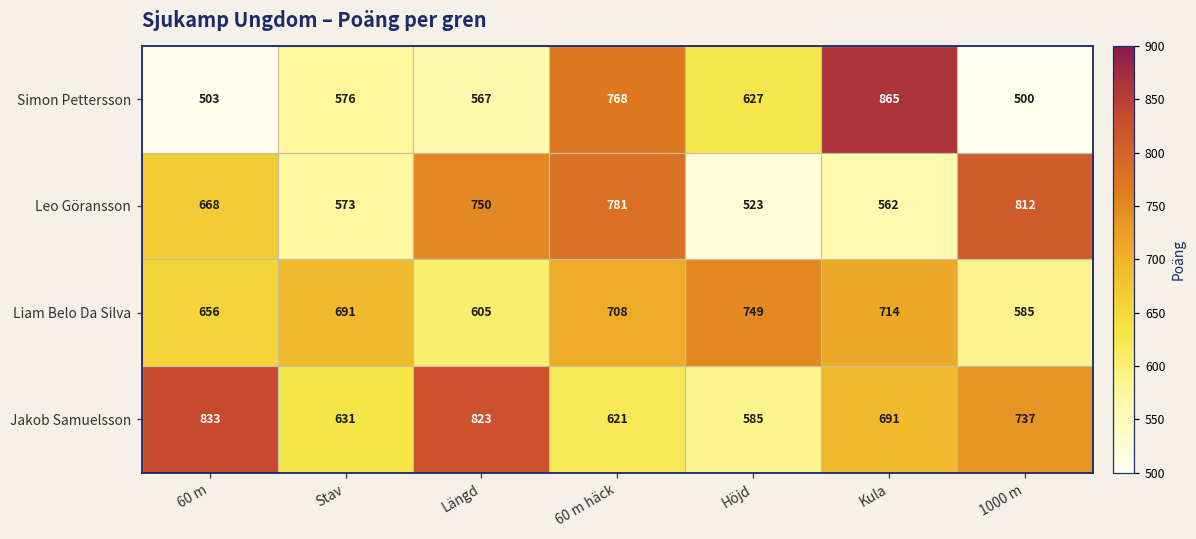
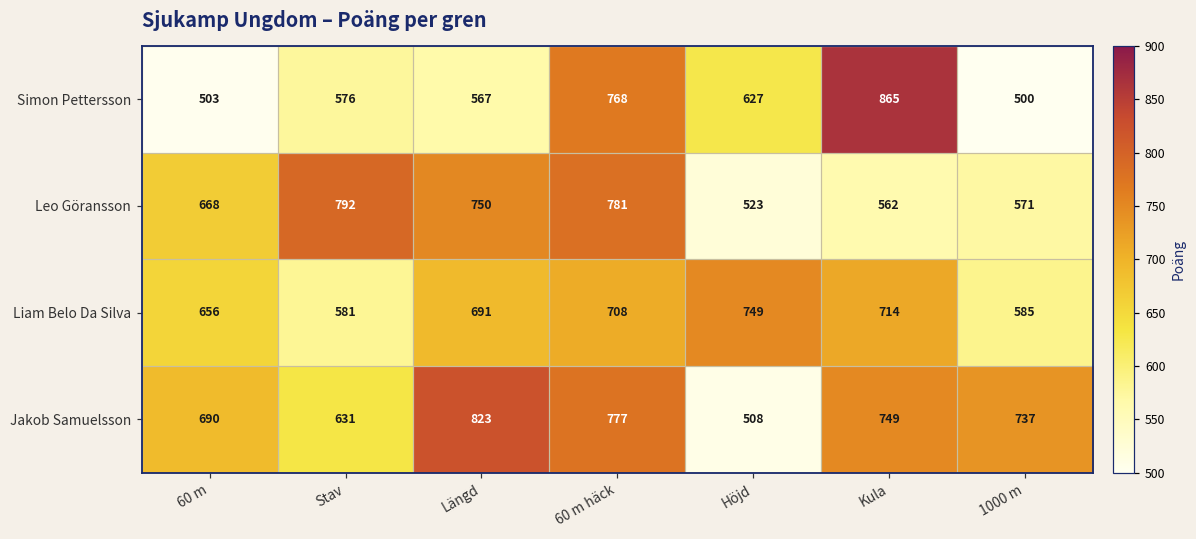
  {
    "Simon Pettersson": {
      "60 m": 503,
      "Stav": 576,
      "Längd": 567,
      "60 m häck": 768,
      "Höjd": 627,
      "Kula": 865,
      "1000 m": 500
    },
    "Leo Göransson": {
      "60 m": 668,
-     "Stav": 573,
+     "Stav": 792,
      "Längd": 750,
      "60 m häck": 781,
      "Höjd": 523,
      "Kula": 562,
-     "1000 m": 812
+     "1000 m": 571
    },
    "Liam Belo Da Silva": {
      "60 m": 656,
-     "Stav": 691,
-     "Längd": 605,
+     "Stav": 581,
+     "Längd": 691,
      "60 m häck": 708,
      "Höjd": 749,
      "Kula": 714,
      "1000 m": 585
    },
    "Jakob Samuelsson": {
-     "60 m": 833,
+     "60 m": 690,
      "Stav": 631,
      "Längd": 823,
-     "60 m häck": 621,
-     "Höjd": 585,
-     "Kula": 691,
+     "60 m häck": 777,
+     "Höjd": 508,
+     "Kula": 749,
      "1000 m": 737
    }
  }
